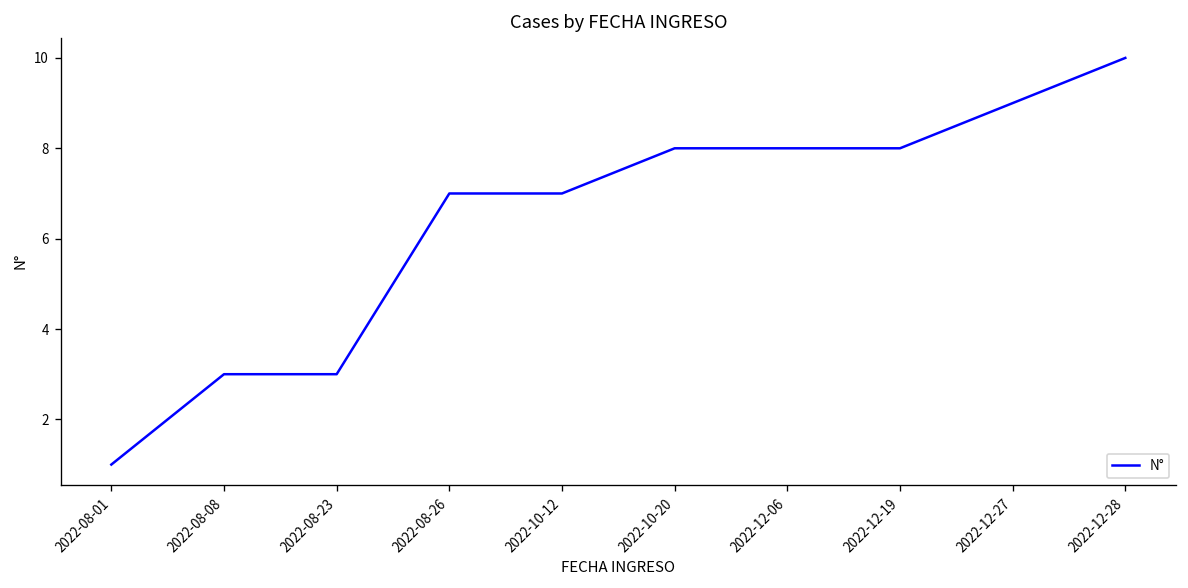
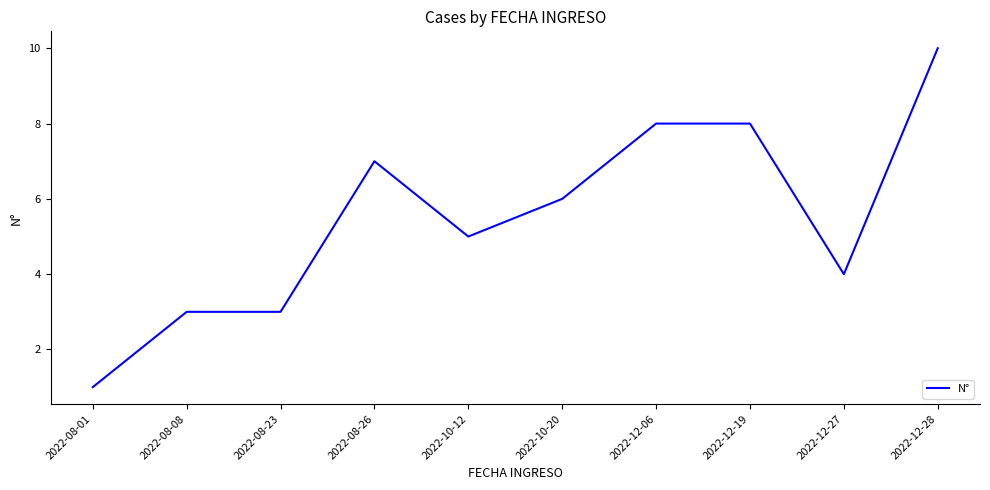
  {
    "2022-08-01": 1,
    "2022-08-08": 3,
    "2022-08-23": 3,
    "2022-08-26": 7,
-   "2022-10-12": 7,
-   "2022-10-20": 8,
+   "2022-10-12": 5,
+   "2022-10-20": 6,
    "2022-12-06": 8,
    "2022-12-19": 8,
-   "2022-12-27": 9,
+   "2022-12-27": 4,
    "2022-12-28": 10
  }
